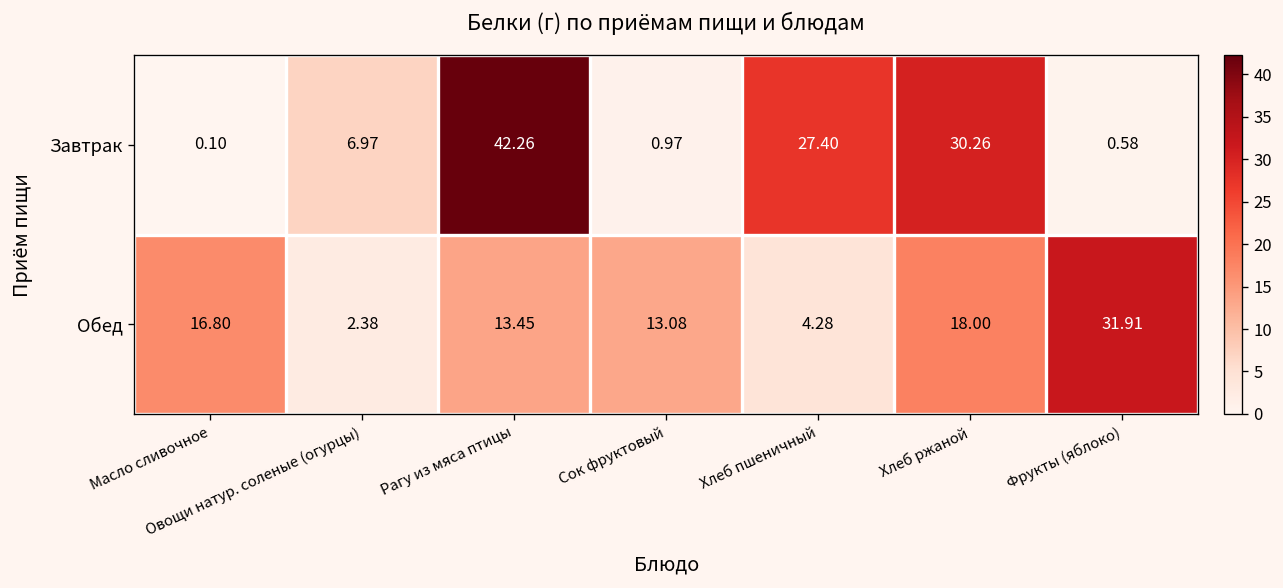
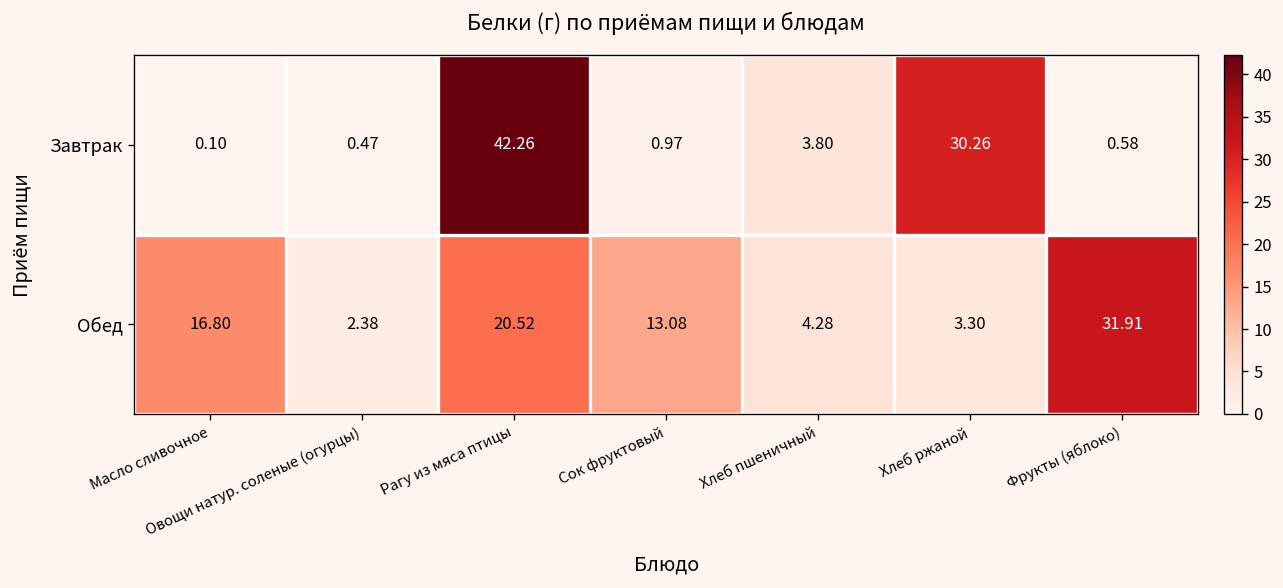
  {
    "Завтрак": {
      "Масло сливочное": 0.10,
-     "Овощи натур. соленые (огурцы)": 6.97,
+     "Овощи натур. соленые (огурцы)": 0.47,
      "Рагу из мяса птицы": 42.26,
      "Сок фруктовый": 0.97,
-     "Хлеб пшеничный": 27.40,
+     "Хлеб пшеничный": 3.80,
      "Хлеб ржаной": 30.26,
      "Фрукты (яблоко)": 0.58
    },
    "Обед": {
      "Масло сливочное": 16.80,
      "Овощи натур. соленые (огурцы)": 2.38,
-     "Рагу из мяса птицы": 13.45,
+     "Рагу из мяса птицы": 20.52,
      "Сок фруктовый": 13.08,
      "Хлеб пшеничный": 4.28,
-     "Хлеб ржаной": 18.00,
+     "Хлеб ржаной": 3.30,
      "Фрукты (яблоко)": 31.91
    }
  }
